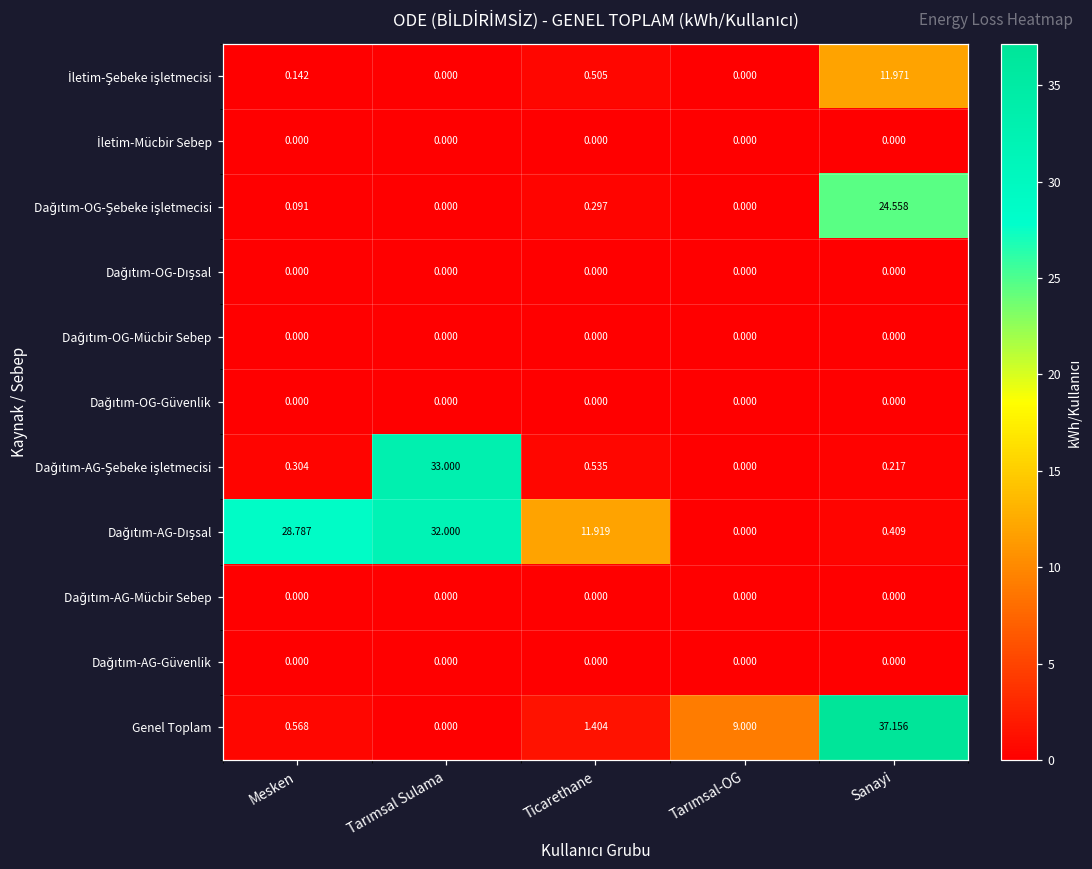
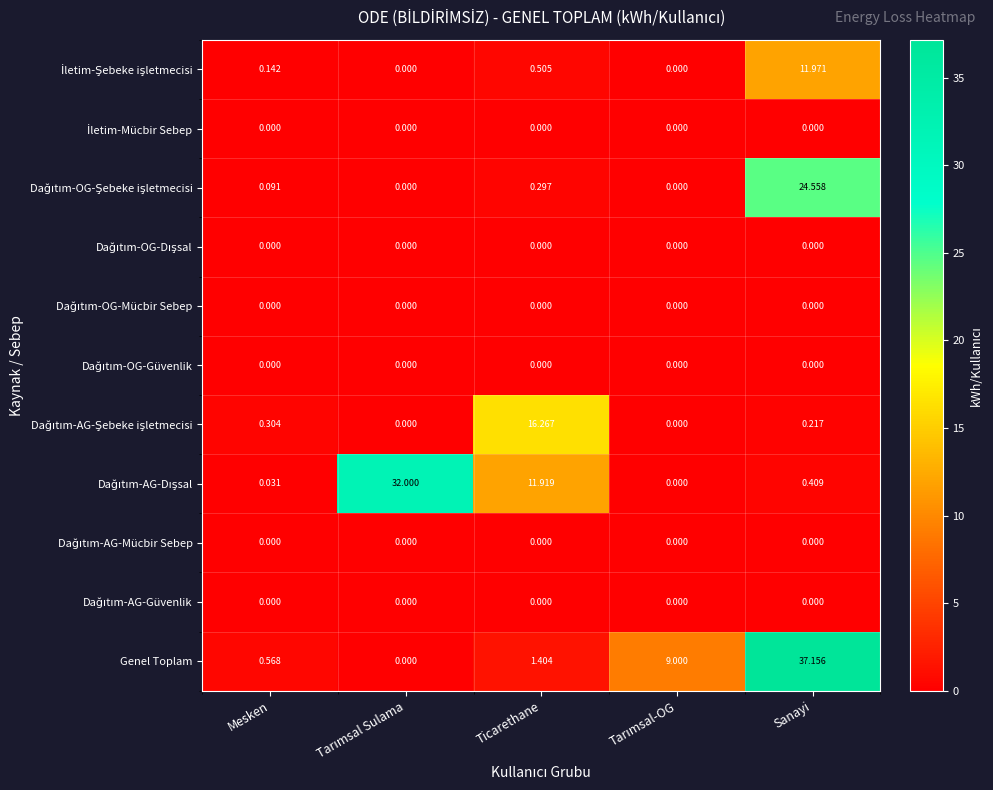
  {
    "İletim-Şebeke işletmecisi": {
      "Mesken": 0.142,
      "Tarımsal Sulama": 0.000,
      "Ticarethane": 0.505,
      "Tarımsal-OG": 0.000,
      "Sanayi": 11.971
    },
    "İletim-Mücbir Sebep": {
      "Mesken": 0.000,
      "Tarımsal Sulama": 0.000,
      "Ticarethane": 0.000,
      "Tarımsal-OG": 0.000,
      "Sanayi": 0.000
    },
    "Dağıtım-OG-Şebeke işletmecisi": {
      "Mesken": 0.091,
      "Tarımsal Sulama": 0.000,
      "Ticarethane": 0.297,
      "Tarımsal-OG": 0.000,
      "Sanayi": 24.558
    },
    "Dağıtım-OG-Dışsal": {
      "Mesken": 0.000,
      "Tarımsal Sulama": 0.000,
      "Ticarethane": 0.000,
      "Tarımsal-OG": 0.000,
      "Sanayi": 0.000
    },
    "Dağıtım-OG-Mücbir Sebep": {
      "Mesken": 0.000,
      "Tarımsal Sulama": 0.000,
      "Ticarethane": 0.000,
      "Tarımsal-OG": 0.000,
      "Sanayi": 0.000
    },
    "Dağıtım-OG-Güvenlik": {
      "Mesken": 0.000,
      "Tarımsal Sulama": 0.000,
      "Ticarethane": 0.000,
      "Tarımsal-OG": 0.000,
      "Sanayi": 0.000
    },
    "Dağıtım-AG-Şebeke işletmecisi": {
      "Mesken": 0.304,
-     "Tarımsal Sulama": 33.000,
-     "Ticarethane": 0.535,
+     "Tarımsal Sulama": 0.000,
+     "Ticarethane": 16.267,
      "Tarımsal-OG": 0.000,
      "Sanayi": 0.217
    },
    "Dağıtım-AG-Dışsal": {
-     "Mesken": 28.787,
+     "Mesken": 0.031,
      "Tarımsal Sulama": 32.000,
      "Ticarethane": 11.919,
      "Tarımsal-OG": 0.000,
      "Sanayi": 0.409
    },
    "Dağıtım-AG-Mücbir Sebep": {
      "Mesken": 0.000,
      "Tarımsal Sulama": 0.000,
      "Ticarethane": 0.000,
      "Tarımsal-OG": 0.000,
      "Sanayi": 0.000
    },
    "Dağıtım-AG-Güvenlik": {
      "Mesken": 0.000,
      "Tarımsal Sulama": 0.000,
      "Ticarethane": 0.000,
      "Tarımsal-OG": 0.000,
      "Sanayi": 0.000
    },
    "Genel Toplam": {
      "Mesken": 0.568,
      "Tarımsal Sulama": 0.000,
      "Ticarethane": 1.404,
      "Tarımsal-OG": 9.000,
      "Sanayi": 37.156
    }
  }
